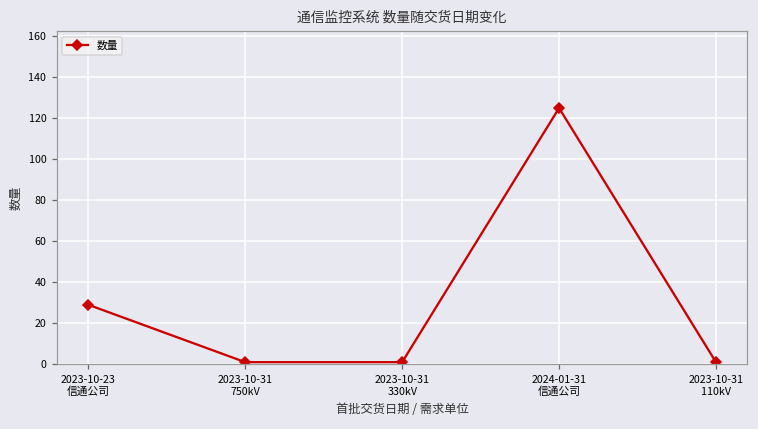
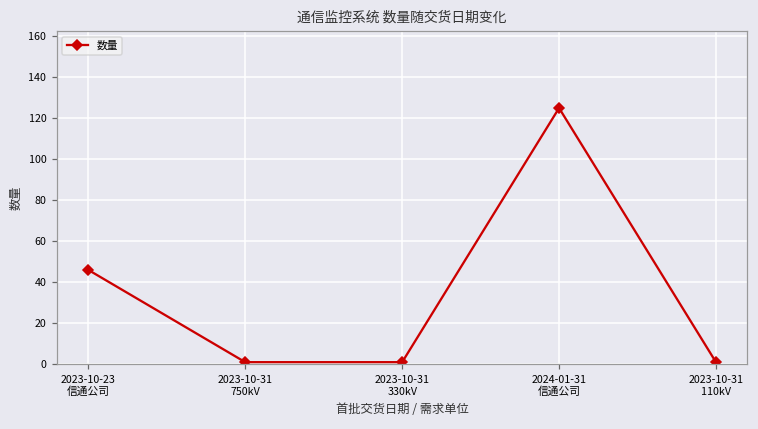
  {
-   "2023-10-23 信通公司": 29,
+   "2023-10-23 信通公司": 46,
    "2023-10-31 750kV": 1,
    "2023-10-31 330kV": 1,
    "2024-01-31 信通公司": 125,
    "2023-10-31 110kV": 1
  }
